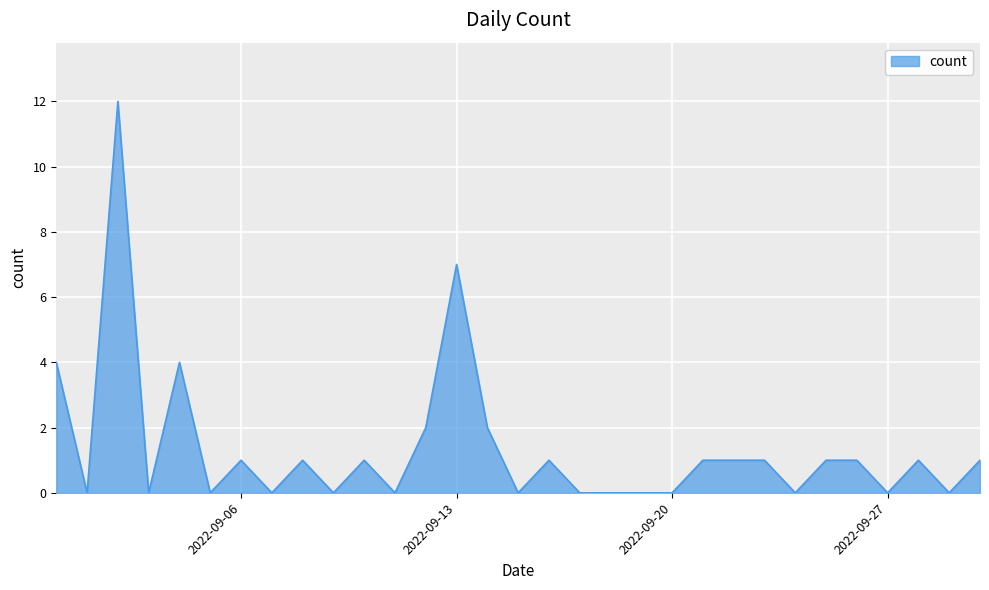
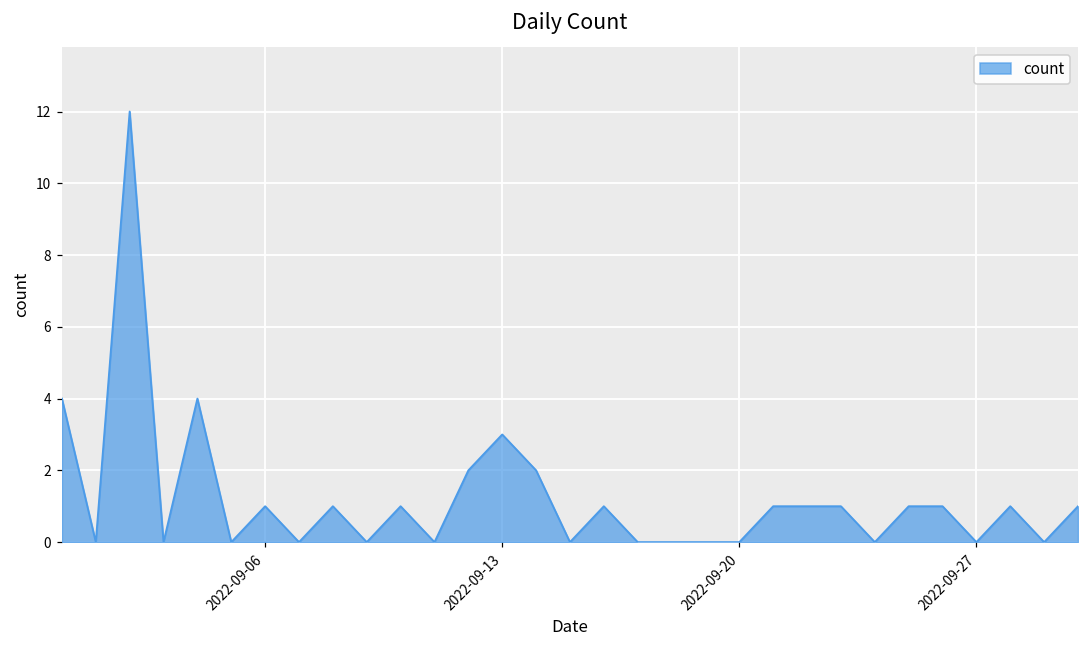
  {
    "2022-09-06": 1,
-   "2022-09-13": 7,
+   "2022-09-13": 3,
    "2022-09-20": 0,
    "2022-09-27": 0
  }
